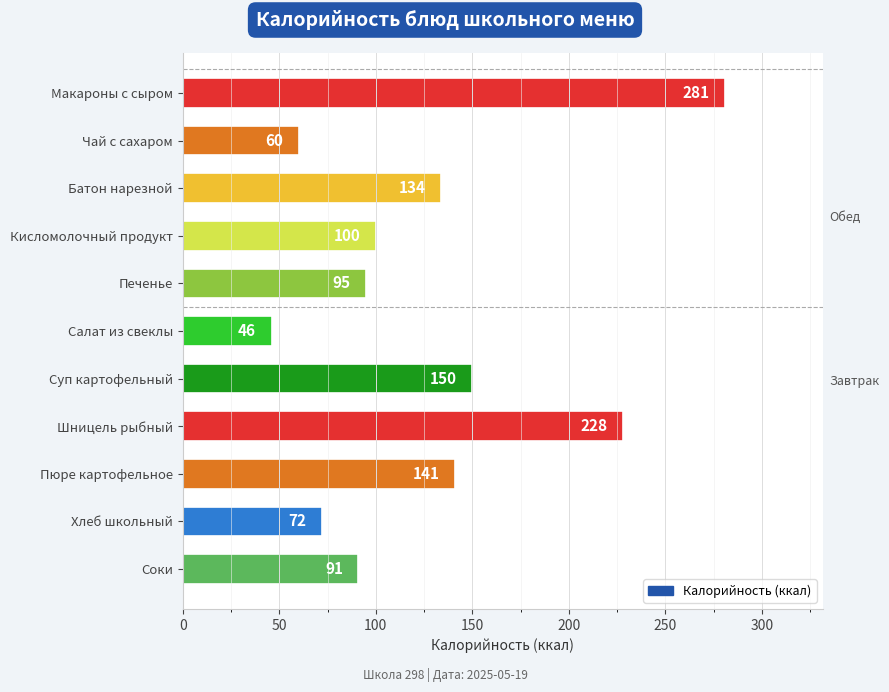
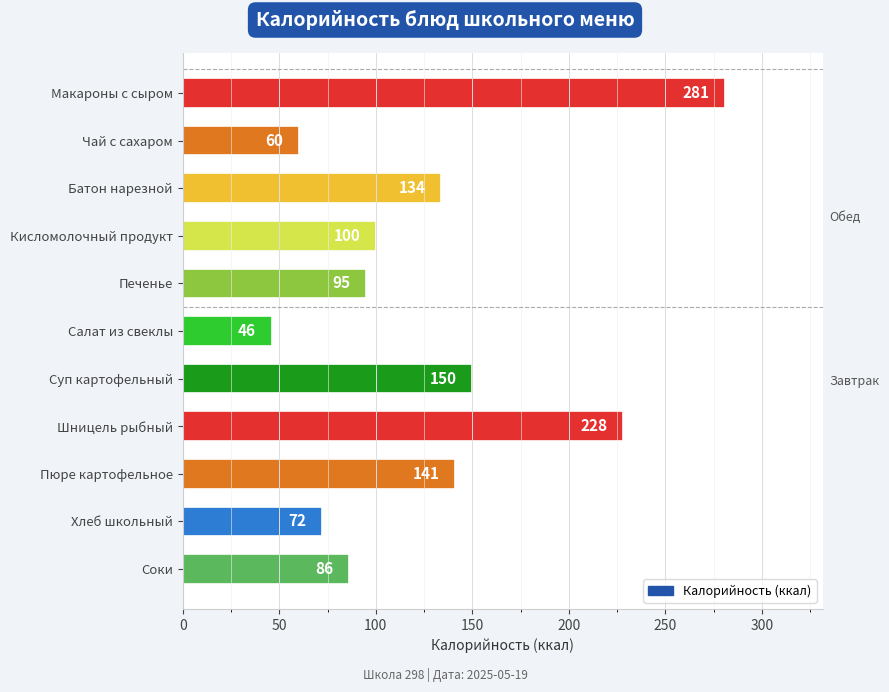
  {
    "Макароны с сыром": 281,
    "Чай с сахаром": 60,
    "Батон нарезной": 134,
    "Кисломолочный продукт": 100,
    "Печенье": 95,
    "Салат из свеклы": 46,
    "Суп картофельный": 150,
    "Шницель рыбный": 228,
    "Пюре картофельное": 141,
    "Хлеб школьный": 72,
-   "Соки": 91
+   "Соки": 86
  }
